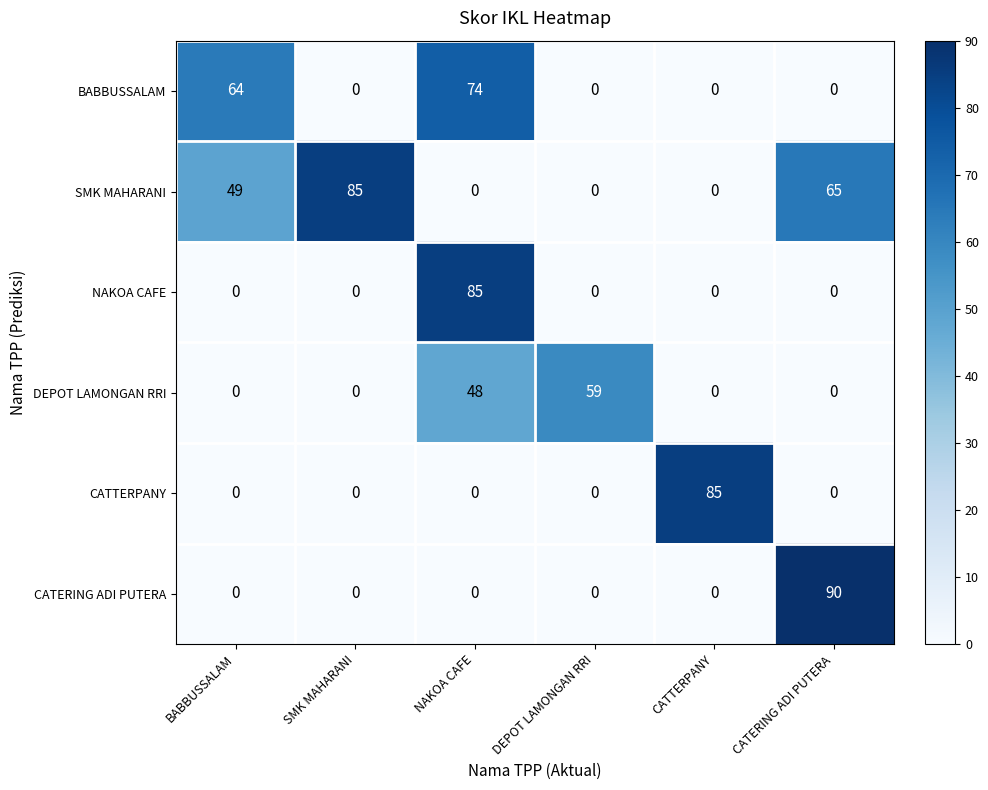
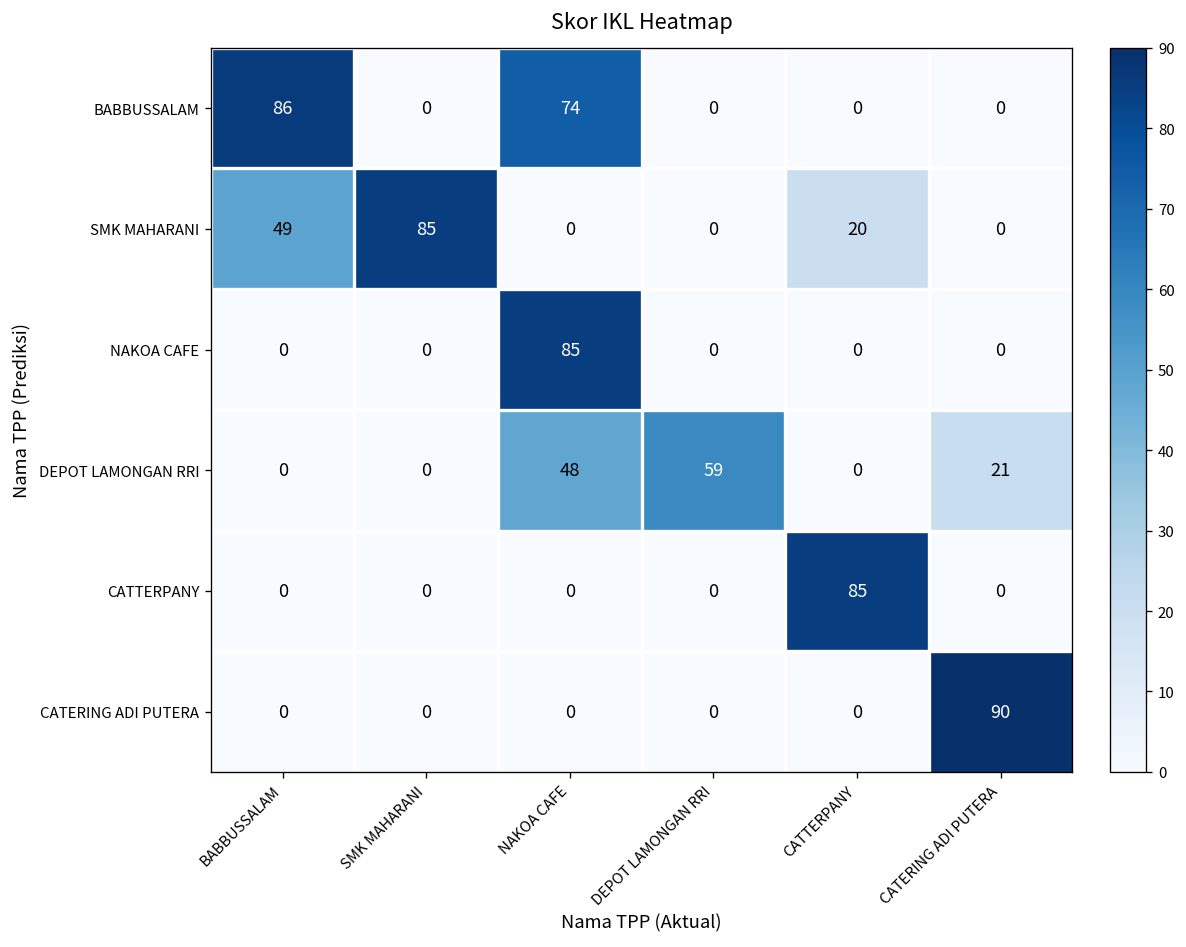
  {
    "BABBUSSALAM": {
-     "BABBUSSALAM": 64,
+     "BABBUSSALAM": 86,
      "SMK MAHARANI": 0,
      "NAKOA CAFE": 74,
      "DEPOT LAMONGAN RRI": 0,
      "CATTERPANY": 0,
      "CATERING ADI PUTERA": 0
    },
    "SMK MAHARANI": {
      "BABBUSSALAM": 49,
      "SMK MAHARANI": 85,
      "NAKOA CAFE": 0,
      "DEPOT LAMONGAN RRI": 0,
-     "CATTERPANY": 0,
-     "CATERING ADI PUTERA": 65
+     "CATTERPANY": 20,
+     "CATERING ADI PUTERA": 0
    },
    "NAKOA CAFE": {
      "BABBUSSALAM": 0,
      "SMK MAHARANI": 0,
      "NAKOA CAFE": 85,
      "DEPOT LAMONGAN RRI": 0,
      "CATTERPANY": 0,
      "CATERING ADI PUTERA": 0
    },
    "DEPOT LAMONGAN RRI": {
      "BABBUSSALAM": 0,
      "SMK MAHARANI": 0,
      "NAKOA CAFE": 48,
      "DEPOT LAMONGAN RRI": 59,
      "CATTERPANY": 0,
-     "CATERING ADI PUTERA": 0
+     "CATERING ADI PUTERA": 21
    },
    "CATTERPANY": {
      "BABBUSSALAM": 0,
      "SMK MAHARANI": 0,
      "NAKOA CAFE": 0,
      "DEPOT LAMONGAN RRI": 0,
      "CATTERPANY": 85,
      "CATERING ADI PUTERA": 0
    },
    "CATERING ADI PUTERA": {
      "BABBUSSALAM": 0,
      "SMK MAHARANI": 0,
      "NAKOA CAFE": 0,
      "DEPOT LAMONGAN RRI": 0,
      "CATTERPANY": 0,
      "CATERING ADI PUTERA": 90
    }
  }
